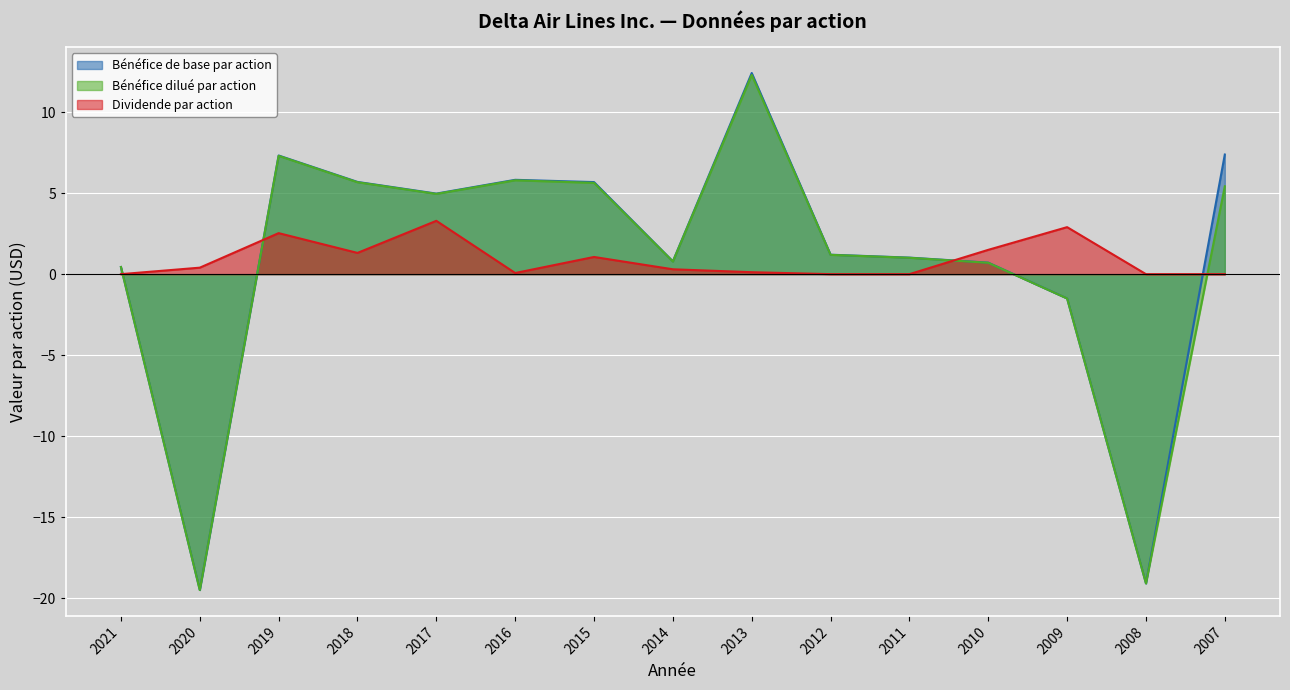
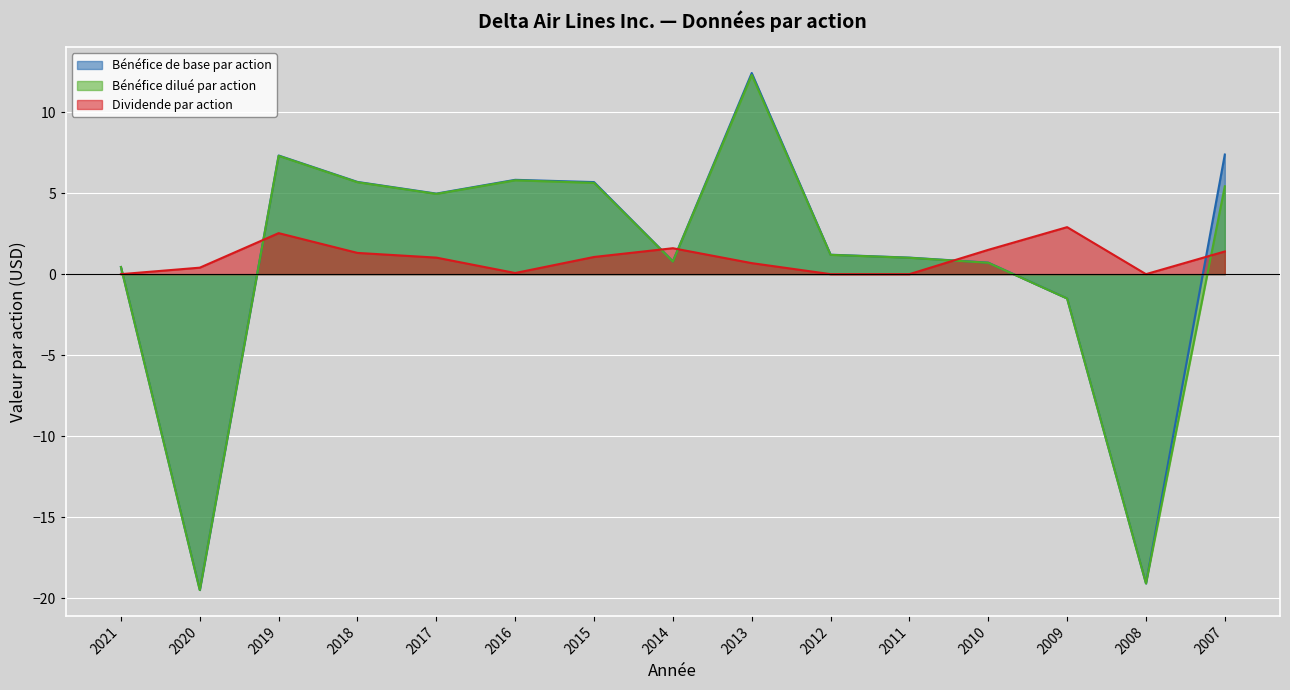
  {
    "Dividende par action": {
      "2021": 0.0,
      "2020": 0.4,
      "2019": 2.5,
      "2018": 1.3,
-     "2017": 3.3,
+     "2017": 1.0,
      "2016": 0.1,
      "2015": 1.1,
-     "2014": 0.3,
-     "2013": 0.1,
+     "2014": 1.6,
+     "2013": 0.7,
      "2012": 0.0,
      "2011": 0.0,
      "2010": 1.5,
      "2009": 2.9,
-     "2007": 0.0
+     "2007": 1.4
    }
  }
